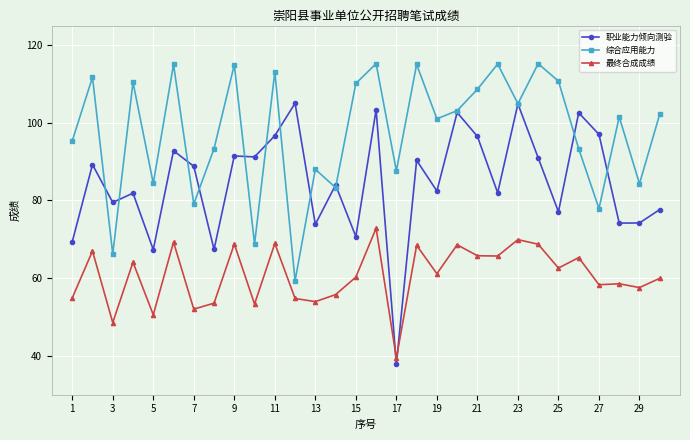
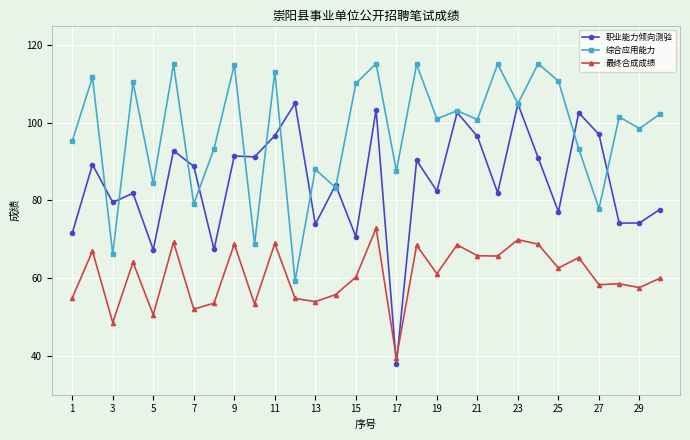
  {
    "职业能力倾向测验": {
-     "1": 69,
+     "1": 72,
      "3": 79,
      "5": 67,
      "7": 89,
      "9": 91,
      "11": 97,
      "13": 74,
      "15": 71,
      "17": 38,
      "19": 82,
      "21": 96,
      "25": 77,
      "27": 97,
      "29": 74
    },
    "综合应用能力": {
      "1": 95,
      "3": 66,
      "5": 84,
      "7": 79,
      "9": 115,
      "11": 113,
      "13": 88,
      "15": 110,
      "17": 88,
      "19": 101,
-     "21": 109,
+     "21": 101,
      "25": 111,
      "27": 78,
-     "29": 84
+     "29": 99
    },
    "最终合成成绩": {
      "1": 55,
      "3": 49,
      "5": 51,
      "7": 52,
      "9": 69,
      "11": 69,
      "13": 54,
      "15": 60,
      "17": 39,
      "19": 61,
      "21": 66,
      "23": 70,
      "25": 63,
      "27": 58,
      "29": 58
    }
  }
